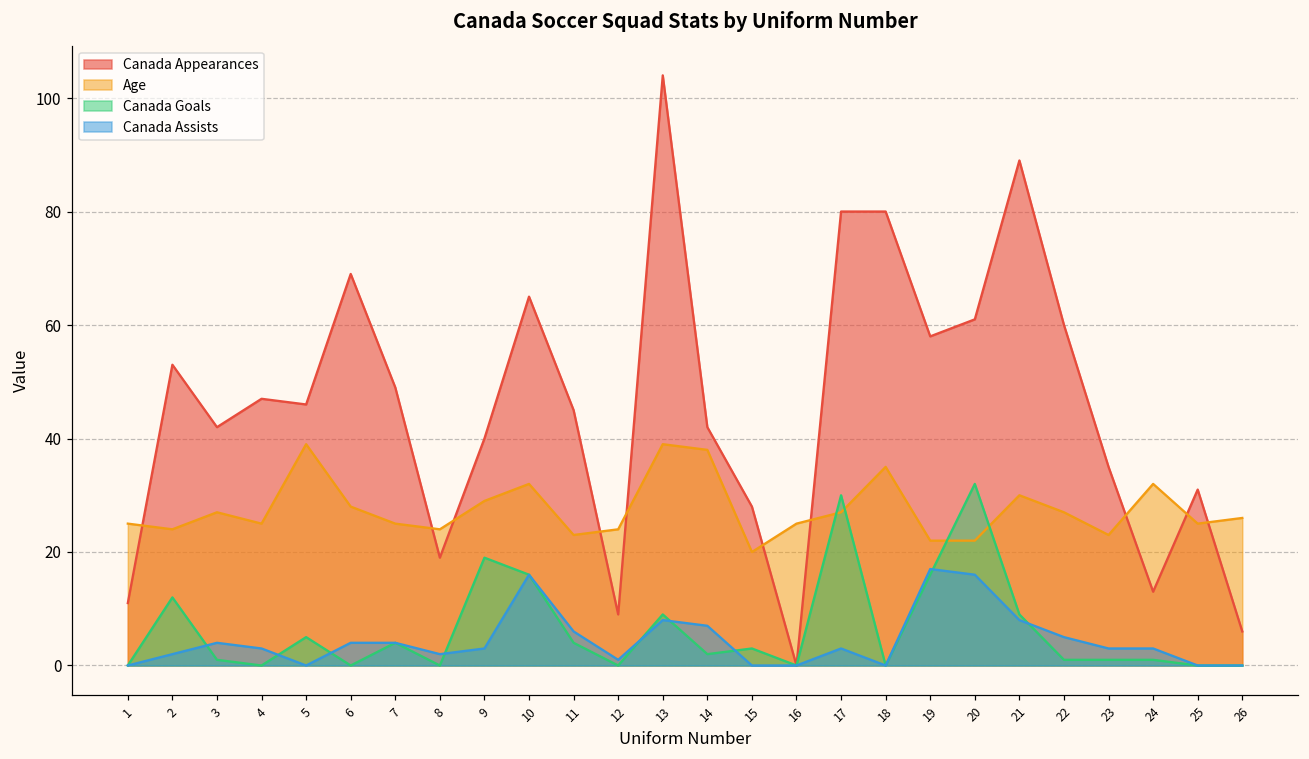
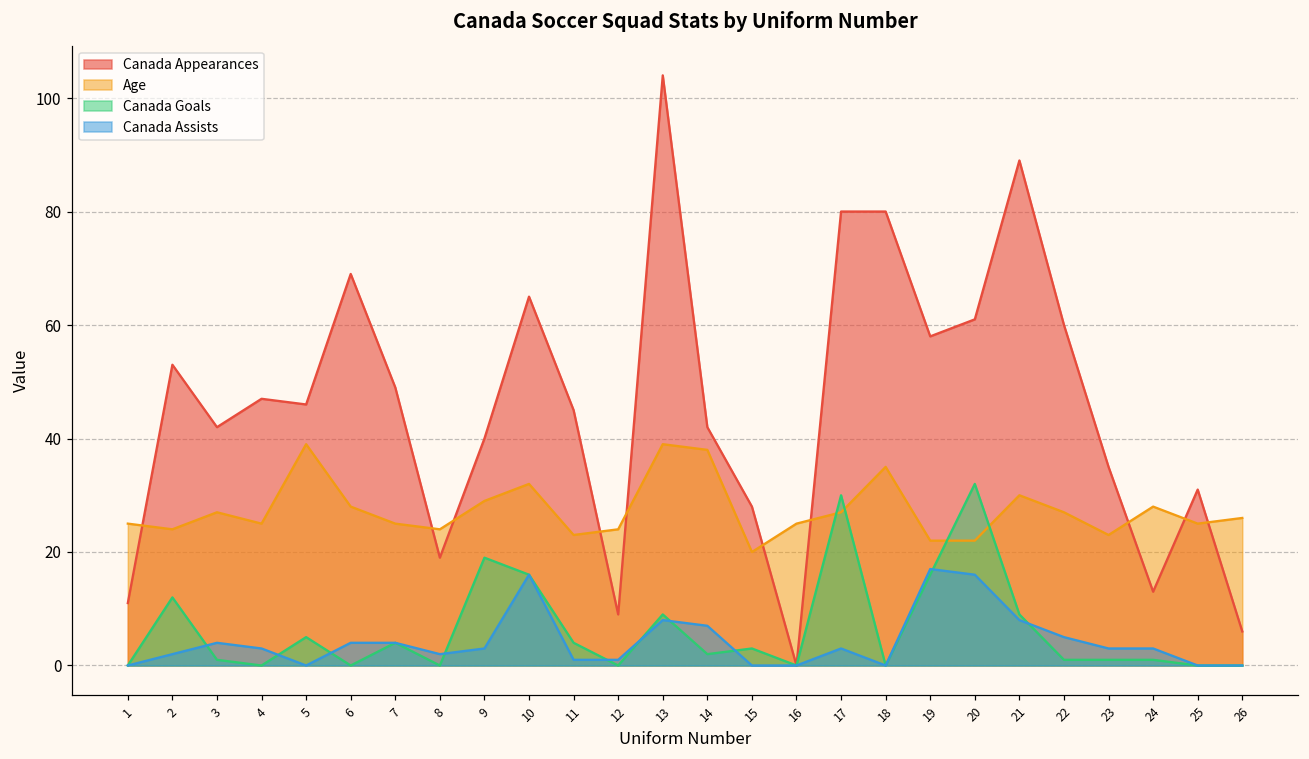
  {
    "Canada Appearances": {
      "1": 11,
      "2": 53,
      "3": 42,
      "4": 47,
      "5": 46,
      "6": 69,
      "7": 49,
      "8": 19,
      "9": 40,
      "10": 65,
      "11": 45,
      "12": 9,
      "13": 104,
      "14": 42,
      "15": 28,
      "17": 80,
      "18": 80,
      "19": 58,
      "20": 61,
      "21": 89,
      "22": 60,
      "23": 35,
      "24": 13,
      "25": 31,
      "26": 6
    },
    "Age": {
      "1": 25,
      "2": 24,
      "3": 27,
      "4": 25,
      "5": 39,
      "6": 28,
      "7": 25,
      "8": 24,
      "9": 29,
      "10": 32,
      "11": 23,
      "12": 24,
      "13": 39,
      "14": 38,
      "15": 20,
      "16": 25,
      "17": 27,
      "18": 35,
      "19": 22,
      "20": 22,
      "21": 30,
      "22": 27,
      "23": 23,
-     "24": 32,
+     "24": 28,
      "25": 25,
      "26": 26
    },
    "Canada Goals": {
      "2": 12,
      "3": 1,
      "4": 0,
      "5": 5,
      "6": 0,
      "8": 0,
      "9": 19,
      "11": 4,
      "12": 0,
      "13": 9,
      "14": 2,
      "15": 3,
      "17": 30,
      "19": 16,
      "20": 32,
      "21": 9,
      "22": 1,
      "23": 1,
      "24": 1
    },
    "Canada Assists": {
      "2": 2,
      "3": 4,
      "4": 3,
      "5": 0,
      "6": 4,
      "8": 2,
      "9": 3,
-     "11": 6,
+     "11": 1,
      "12": 1,
      "13": 8,
      "14": 7,
      "15": 0,
      "17": 3,
      "19": 17,
      "20": 16,
      "21": 8,
      "22": 5,
      "23": 3,
      "24": 3
    }
  }
